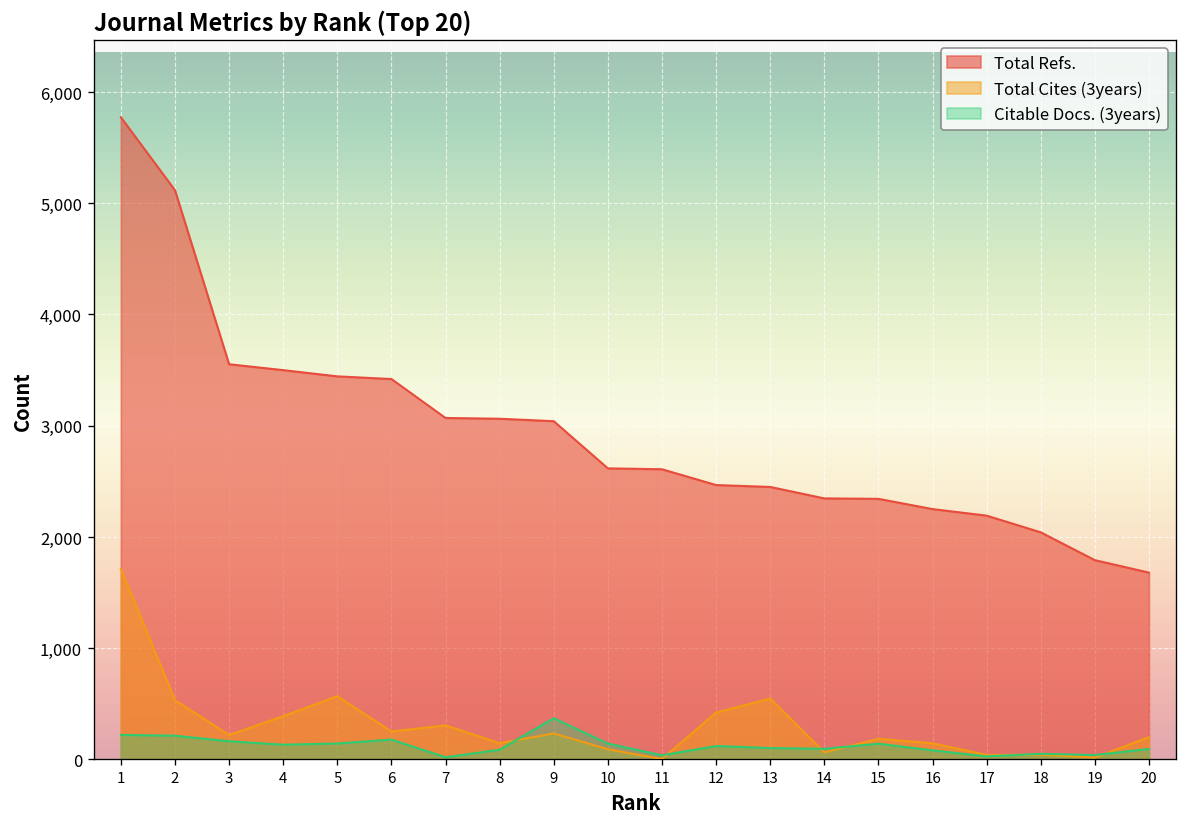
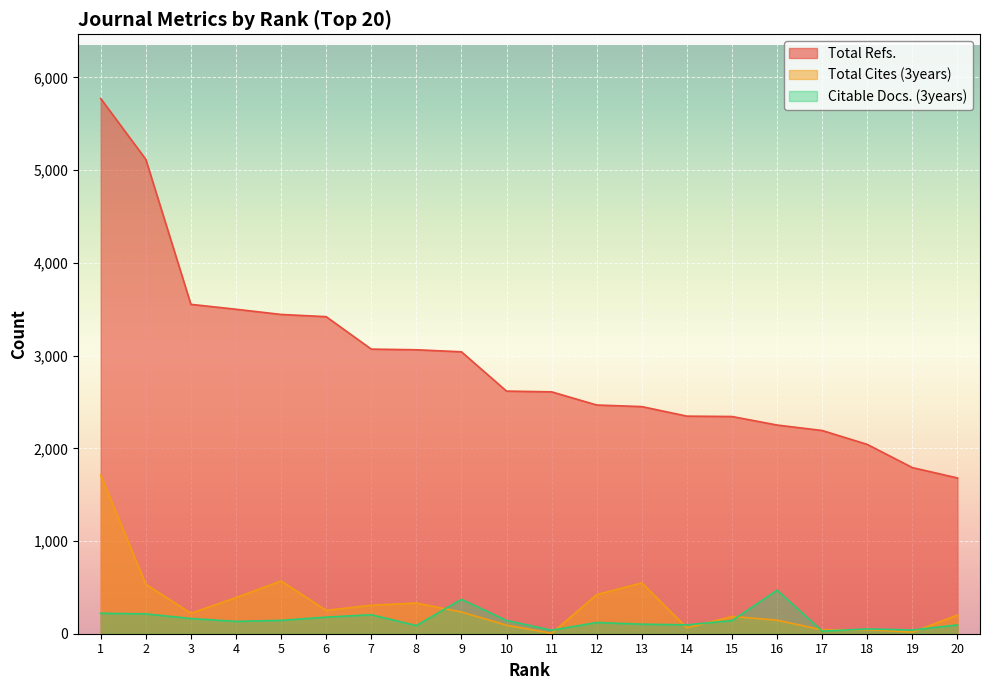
  {
    "Total Refs.": {
      "1": "5,800",
      "2": "5,100",
      "3": "3,600",
      "4": "3,500",
      "5": "3,400",
      "6": "3,400",
      "7": "3,100",
      "8": "3,100",
      "9": "3,000",
      "10": "2,600",
      "11": "2,600",
      "12": "2,500",
      "13": "2,500",
      "14": "2,300",
      "15": "2,300",
      "16": "2,300",
      "17": "2,200",
      "18": "2,000",
      "19": "1,800",
      "20": "1,700"
    },
    "Total Cites (3years)": {
      "1": "1,700",
      "2": "500",
      "3": "200",
      "4": "400",
      "5": "600",
      "6": "300",
      "7": "300",
-     "8": "100",
+     "8": "300",
      "9": "200",
      "10": "100",
      "11": "0",
      "12": "400",
      "13": "500",
      "14": "100",
      "15": "200",
      "16": "100",
      "20": "200"
    },
    "Citable Docs. (3years)": {
      "1": "200",
      "2": "200",
      "3": "200",
      "4": "100",
      "5": "100",
      "6": "200",
-     "7": "0",
+     "7": "200",
      "8": "100",
      "9": "400",
      "10": "100",
      "11": "0",
      "12": "100",
      "13": "100",
      "14": "100",
      "15": "100",
-     "16": "100",
+     "16": "500",
      "20": "100"
    }
  }
